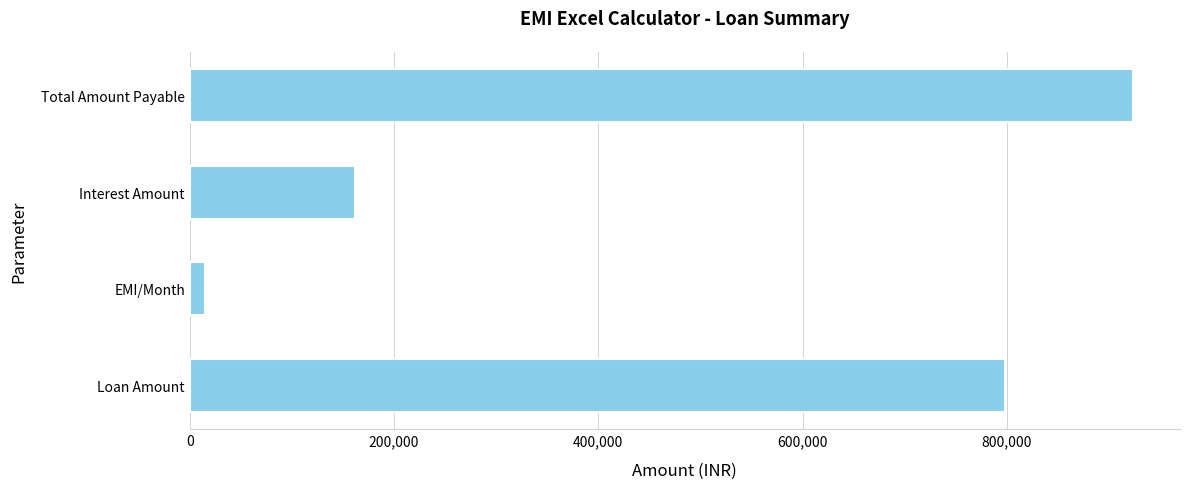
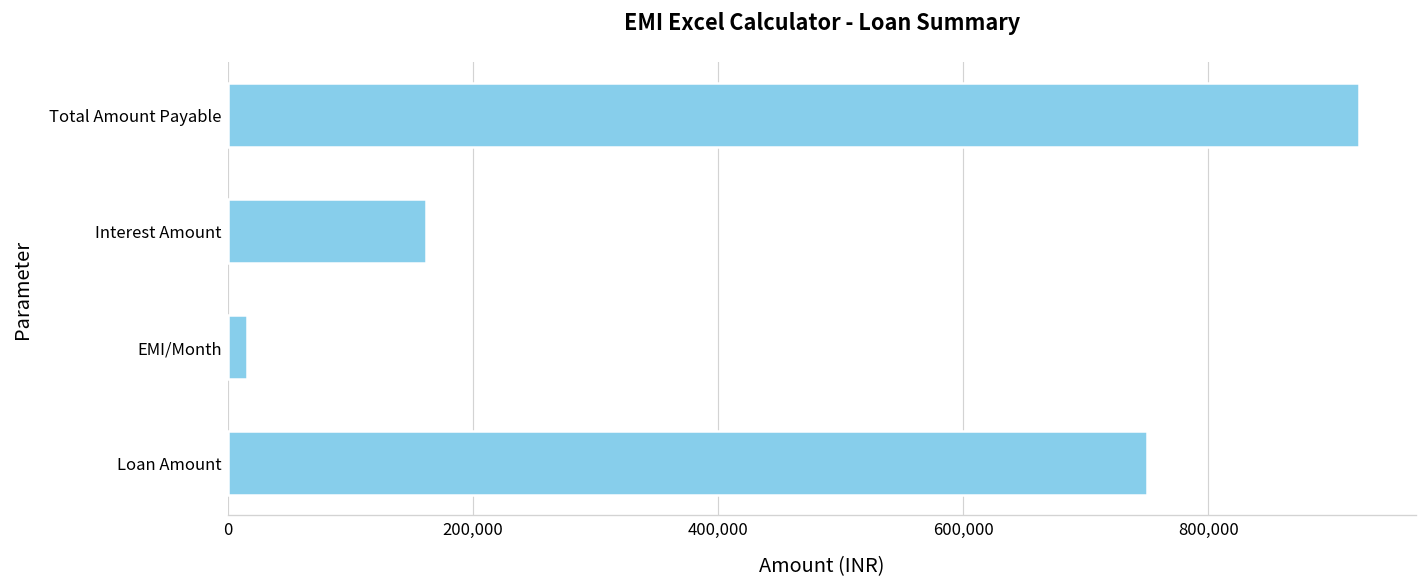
  {
    "Total Amount Payable": "923,000",
    "Interest Amount": "162,000",
    "EMI/Month": "15,000",
-   "Loan Amount": "798,000"
+   "Loan Amount": "750,000"
  }
